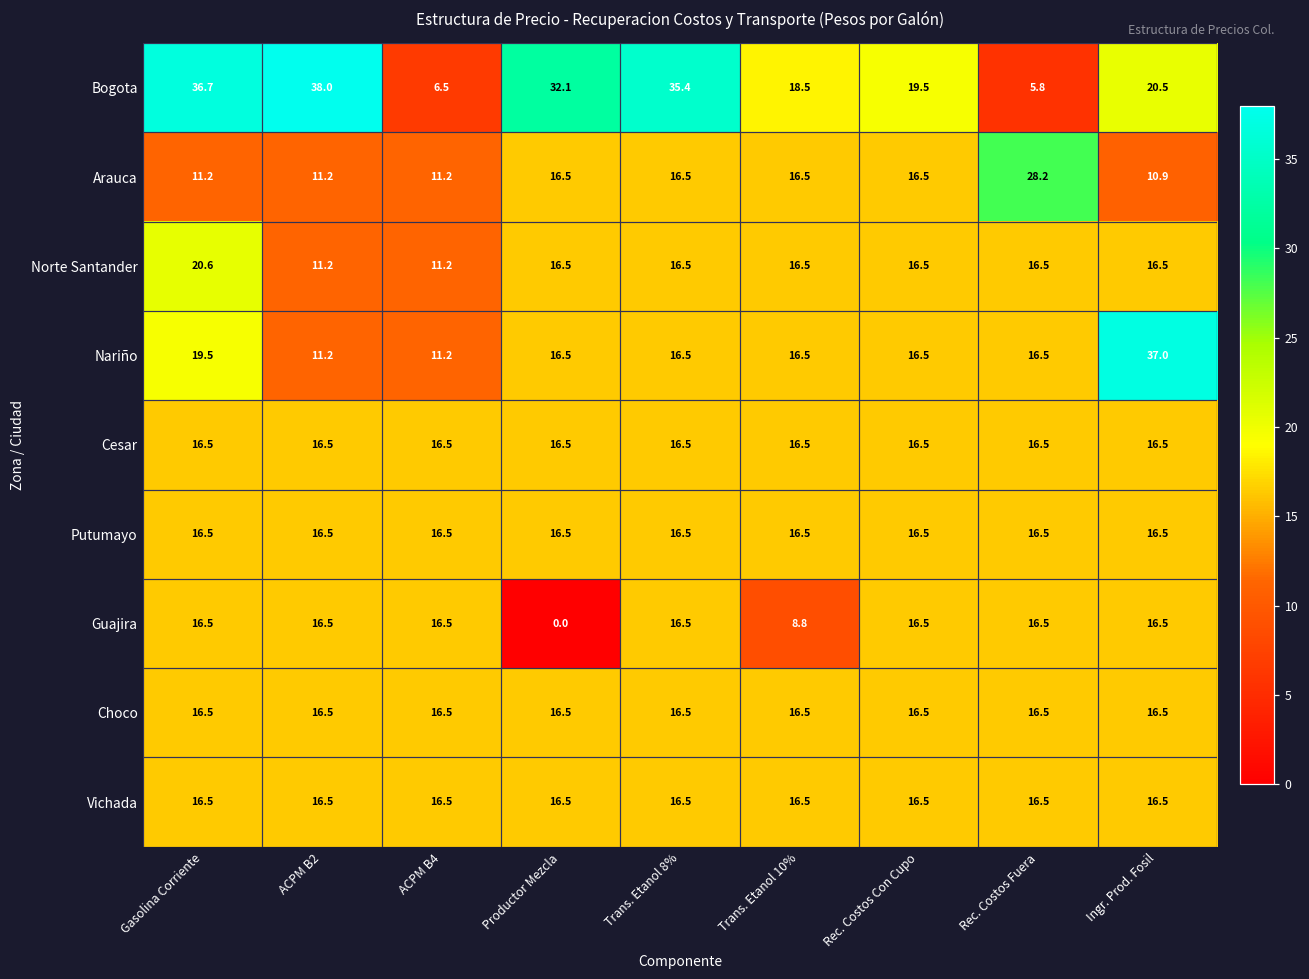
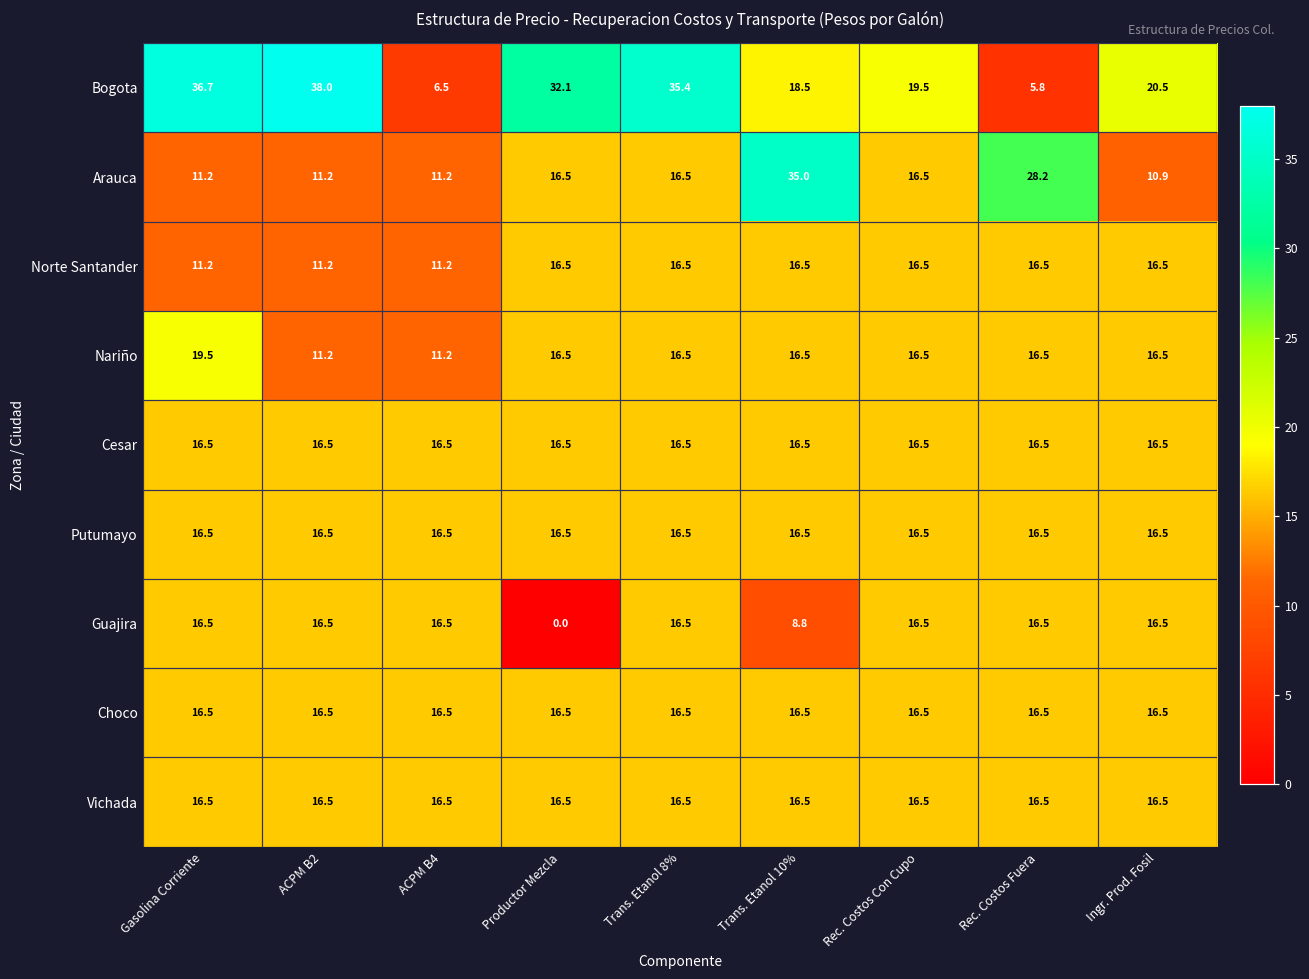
  {
    "Bogota": {
      "Gasolina Corriente": 36.7,
      "ACPM B2": 38.0,
      "ACPM B4": 6.5,
      "Productor Mezcla": 32.1,
      "Trans. Etanol 8%": 35.4,
      "Trans. Etanol 10%": 18.5,
      "Rec. Costos Con Cupo": 19.5,
      "Rec. Costos Fuera": 5.8,
      "Ingr. Prod. Fosil": 20.5
    },
    "Arauca": {
      "Gasolina Corriente": 11.2,
      "ACPM B2": 11.2,
      "ACPM B4": 11.2,
      "Productor Mezcla": 16.5,
      "Trans. Etanol 8%": 16.5,
-     "Trans. Etanol 10%": 16.5,
+     "Trans. Etanol 10%": 35.0,
      "Rec. Costos Con Cupo": 16.5,
      "Rec. Costos Fuera": 28.2,
      "Ingr. Prod. Fosil": 10.9
    },
    "Norte Santander": {
-     "Gasolina Corriente": 20.6,
+     "Gasolina Corriente": 11.2,
      "ACPM B2": 11.2,
      "ACPM B4": 11.2,
      "Productor Mezcla": 16.5,
      "Trans. Etanol 8%": 16.5,
      "Trans. Etanol 10%": 16.5,
      "Rec. Costos Con Cupo": 16.5,
      "Rec. Costos Fuera": 16.5,
      "Ingr. Prod. Fosil": 16.5
    },
    "Nariño": {
      "Gasolina Corriente": 19.5,
      "ACPM B2": 11.2,
      "ACPM B4": 11.2,
      "Productor Mezcla": 16.5,
      "Trans. Etanol 8%": 16.5,
      "Trans. Etanol 10%": 16.5,
      "Rec. Costos Con Cupo": 16.5,
      "Rec. Costos Fuera": 16.5,
-     "Ingr. Prod. Fosil": 37.0
+     "Ingr. Prod. Fosil": 16.5
    },
    "Cesar": {
      "Gasolina Corriente": 16.5,
      "ACPM B2": 16.5,
      "ACPM B4": 16.5,
      "Productor Mezcla": 16.5,
      "Trans. Etanol 8%": 16.5,
      "Trans. Etanol 10%": 16.5,
      "Rec. Costos Con Cupo": 16.5,
      "Rec. Costos Fuera": 16.5,
      "Ingr. Prod. Fosil": 16.5
    },
    "Putumayo": {
      "Gasolina Corriente": 16.5,
      "ACPM B2": 16.5,
      "ACPM B4": 16.5,
      "Productor Mezcla": 16.5,
      "Trans. Etanol 8%": 16.5,
      "Trans. Etanol 10%": 16.5,
      "Rec. Costos Con Cupo": 16.5,
      "Rec. Costos Fuera": 16.5,
      "Ingr. Prod. Fosil": 16.5
    },
    "Guajira": {
      "Gasolina Corriente": 16.5,
      "ACPM B2": 16.5,
      "ACPM B4": 16.5,
      "Productor Mezcla": 0.0,
      "Trans. Etanol 8%": 16.5,
      "Trans. Etanol 10%": 8.8,
      "Rec. Costos Con Cupo": 16.5,
      "Rec. Costos Fuera": 16.5,
      "Ingr. Prod. Fosil": 16.5
    },
    "Choco": {
      "Gasolina Corriente": 16.5,
      "ACPM B2": 16.5,
      "ACPM B4": 16.5,
      "Productor Mezcla": 16.5,
      "Trans. Etanol 8%": 16.5,
      "Trans. Etanol 10%": 16.5,
      "Rec. Costos Con Cupo": 16.5,
      "Rec. Costos Fuera": 16.5,
      "Ingr. Prod. Fosil": 16.5
    },
    "Vichada": {
      "Gasolina Corriente": 16.5,
      "ACPM B2": 16.5,
      "ACPM B4": 16.5,
      "Productor Mezcla": 16.5,
      "Trans. Etanol 8%": 16.5,
      "Trans. Etanol 10%": 16.5,
      "Rec. Costos Con Cupo": 16.5,
      "Rec. Costos Fuera": 16.5,
      "Ingr. Prod. Fosil": 16.5
    }
  }
